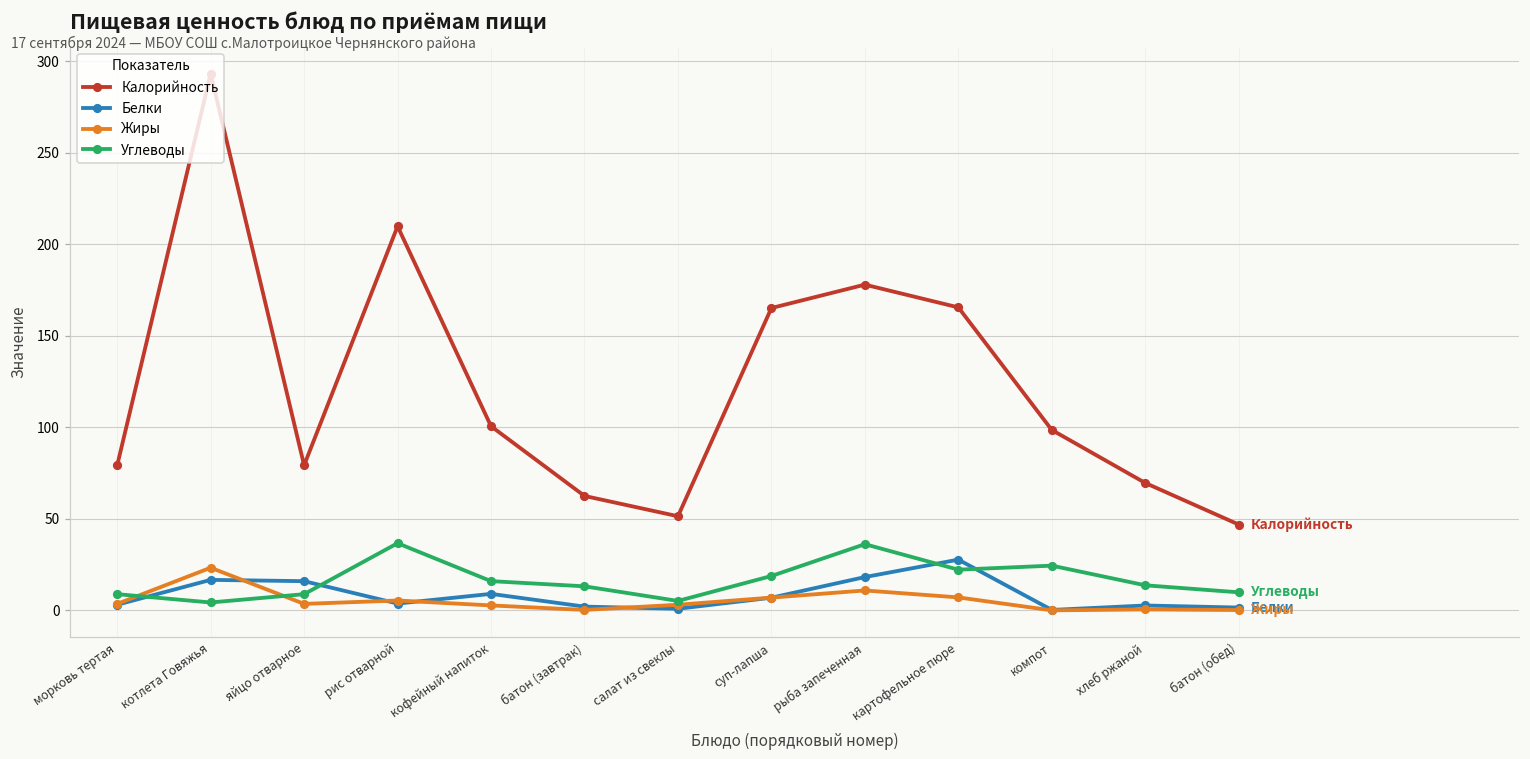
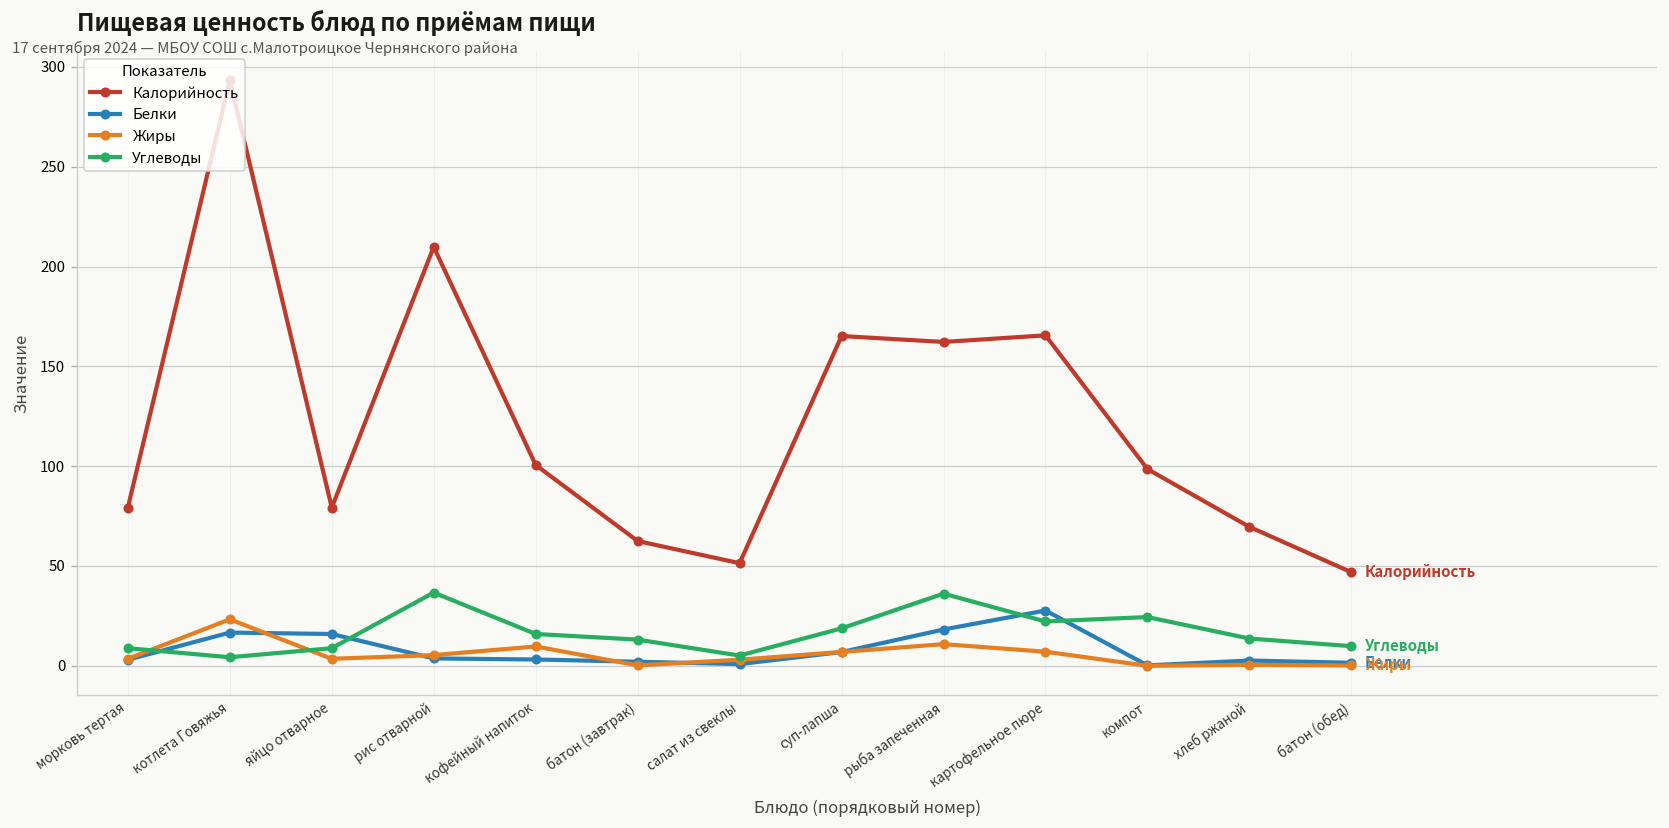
  {
    "Калорийность": {
      "морковь тертая": 79,
      "яйцо отварное": 79,
      "рис отварной": 210,
      "кофейный напиток": 101,
      "батон (завтрак)": 63,
      "салат из свеклы": 51,
      "суп-лапша": 165,
-     "рыба запеченная": 178,
+     "рыба запеченная": 162,
      "картофельное пюре": 166,
      "компот": 99,
      "хлеб ржаной": 70,
      "батон (обед)": 47
    },
    "Белки": {
      "котлета Говяжья": 17,
      "яйцо отварное": 16,
      "рис отварной": 4,
-     "кофейный напиток": 9,
+     "кофейный напиток": 3,
      "батон (завтрак)": 2,
      "салат из свеклы": 1,
      "рыба запеченная": 18,
      "картофельное пюре": 28,
      "хлеб ржаной": 3
    },
    "Жиры": {
      "котлета Говяжья": 23,
      "яйцо отварное": 4,
      "рис отварной": 5,
-     "кофейный напиток": 3,
+     "кофейный напиток": 10,
      "батон (завтрак)": 0,
      "салат из свеклы": 3,
      "рыба запеченная": 11,
      "картофельное пюре": 7,
      "хлеб ржаной": 0
    },
    "Углеводы": {
      "морковь тертая": 9,
      "котлета Говяжья": 4,
      "яйцо отварное": 9,
      "рис отварной": 37,
      "кофейный напиток": 16,
      "батон (завтрак)": 13,
      "салат из свеклы": 5,
      "суп-лапша": 19,
      "рыба запеченная": 36,
      "картофельное пюре": 22,
      "компот": 24,
      "хлеб ржаной": 14,
      "батон (обед)": 10
    }
  }
